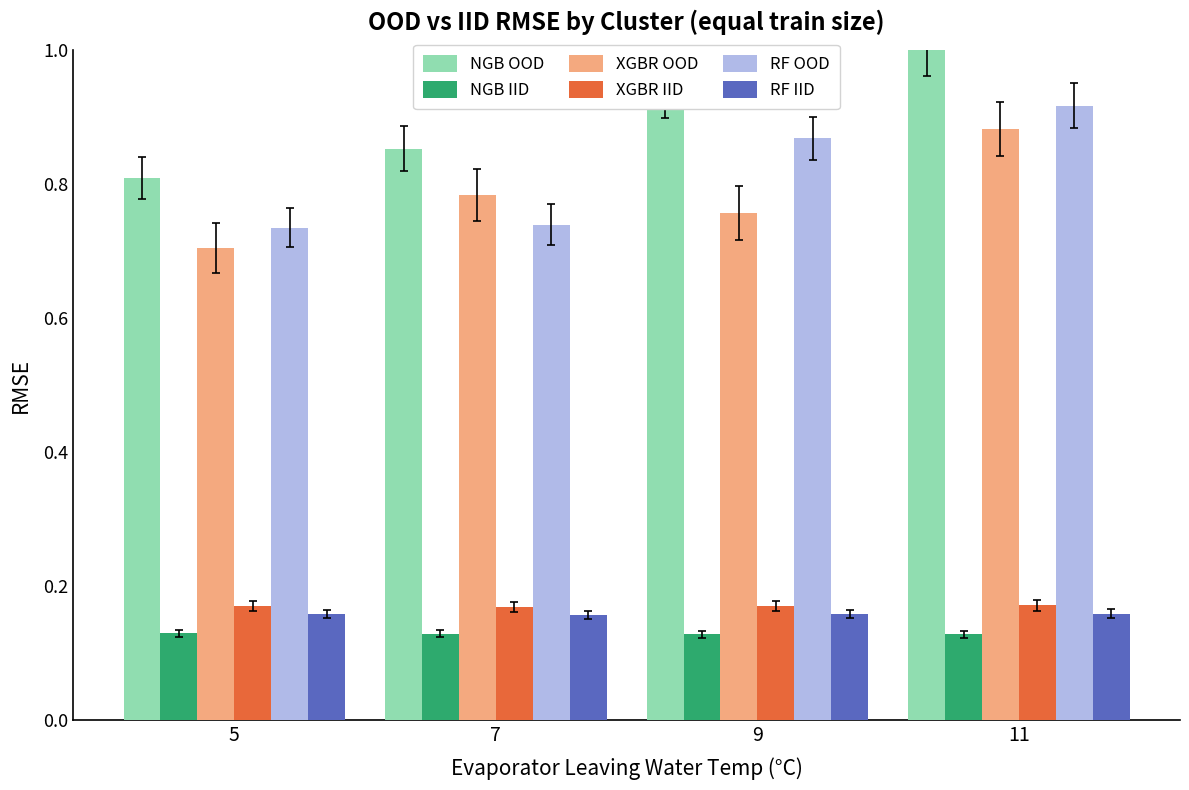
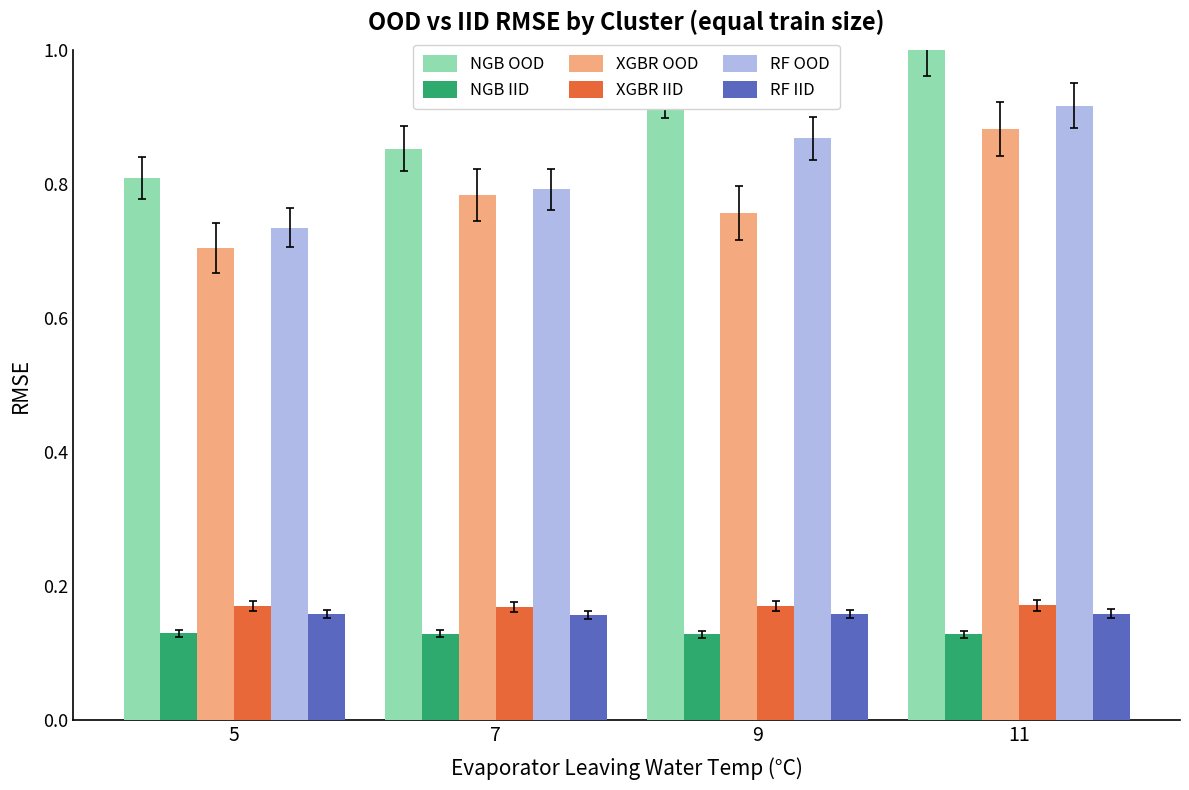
  {
    "NGB OOD": {
      "5": 0.81,
      "7": 0.85,
      "11": 1.00
    },
    "NGB IID": {
      "5": 0.13,
      "7": 0.13,
      "9": 0.13,
      "11": 0.13
    },
    "XGBR OOD": {
      "5": 0.70,
      "7": 0.78,
      "9": 0.76,
      "11": 0.88
    },
    "XGBR IID": {
      "5": 0.17,
      "7": 0.17,
      "9": 0.17,
      "11": 0.17
    },
    "RF OOD": {
      "5": 0.73,
-     "7": 0.74,
+     "7": 0.79,
      "9": 0.87,
      "11": 0.92
    },
    "RF IID": {
      "5": 0.16,
      "7": 0.16,
      "9": 0.16,
      "11": 0.16
    }
  }
